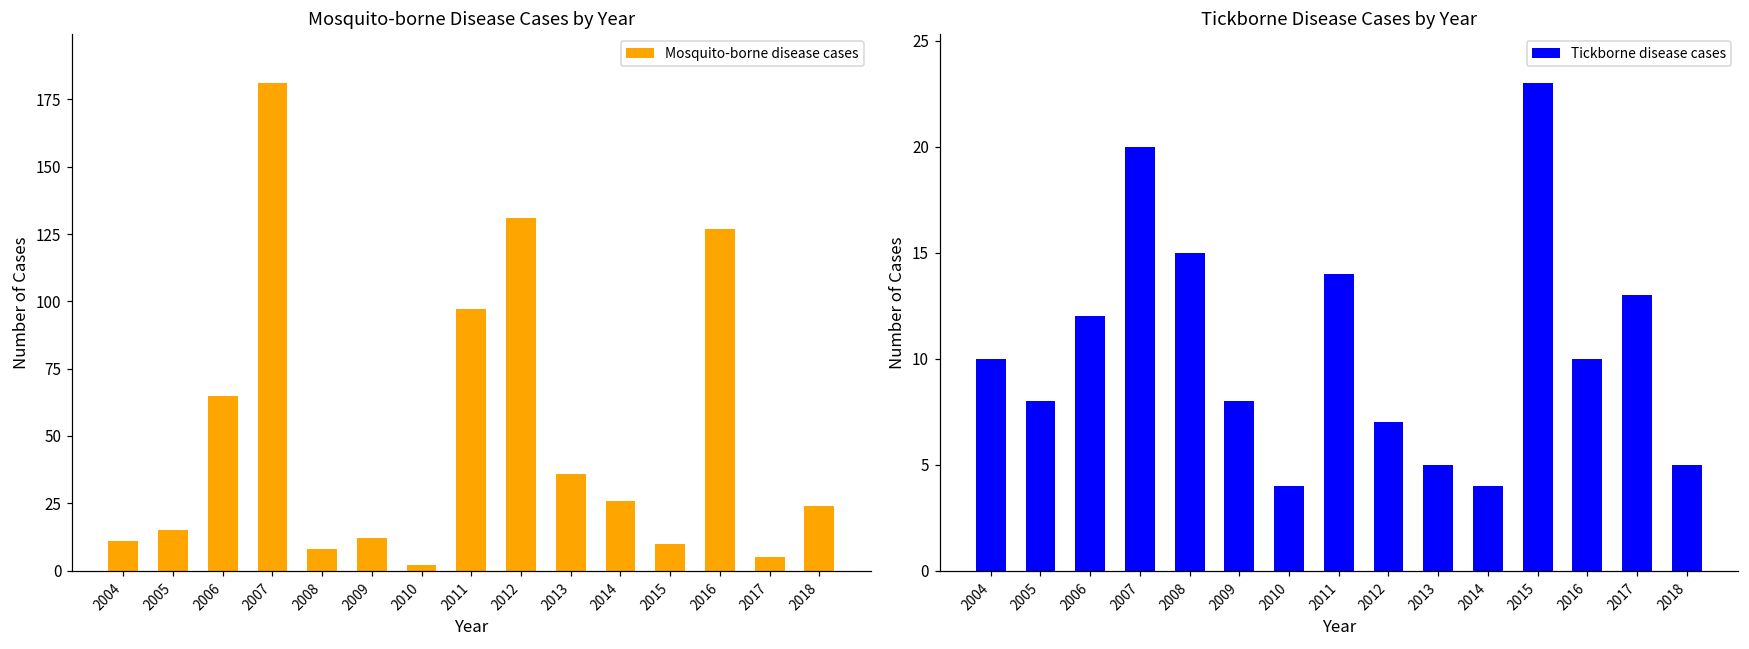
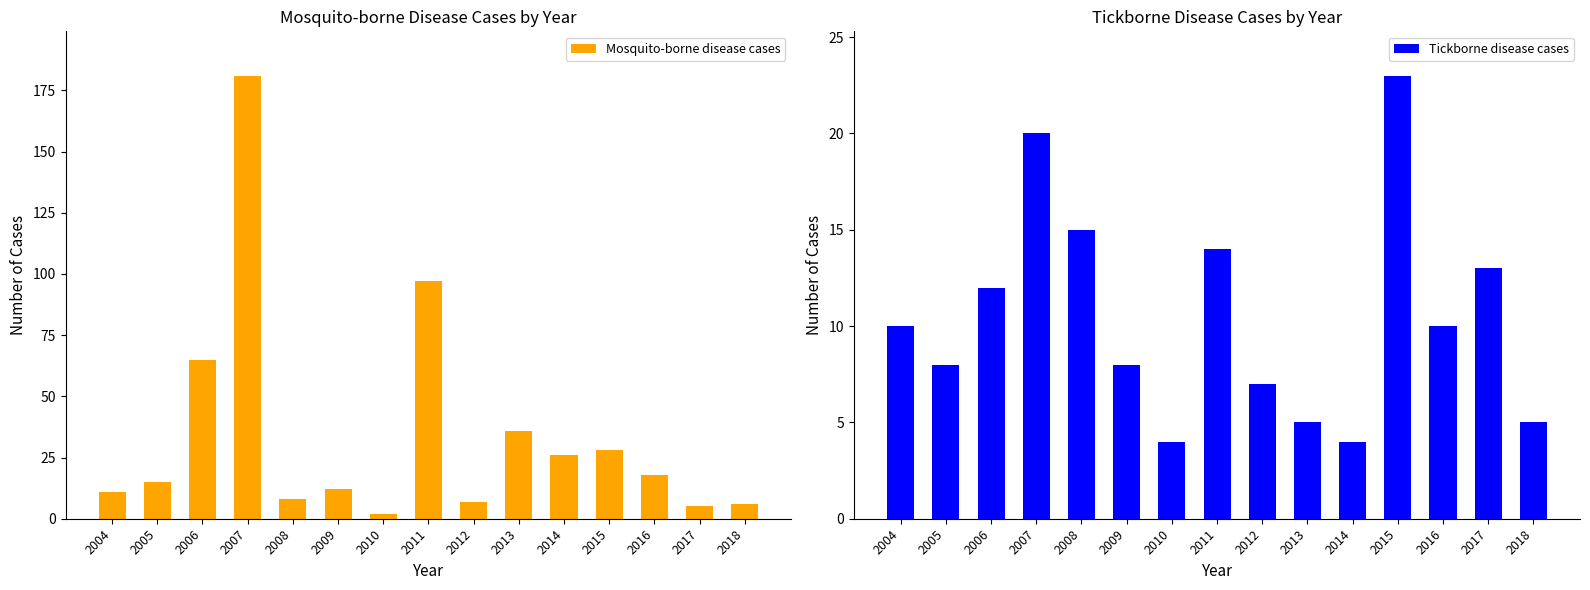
  {
    "Mosquito-borne Disease Cases by Year": {
      "2004": 11,
      "2005": 15,
      "2006": 65,
      "2007": 181,
      "2008": 8,
      "2009": 12,
      "2010": 2,
      "2011": 97,
-     "2012": 131,
+     "2012": 7,
      "2013": 36,
      "2014": 26,
-     "2015": 10,
-     "2016": 127,
+     "2015": 28,
+     "2016": 18,
      "2017": 5,
-     "2018": 24
+     "2018": 6
    },
    "Tickborne Disease Cases by Year": {
      "2004": 10.0,
      "2005": 8.0,
      "2006": 12.0,
      "2007": 20.0,
      "2008": 15.0,
      "2009": 8.0,
      "2010": 4.0,
      "2011": 14.0,
      "2012": 7.0,
      "2013": 5.0,
      "2014": 4.0,
      "2015": 23.0,
      "2016": 10.0,
      "2017": 13.0,
      "2018": 5.0
    }
  }
